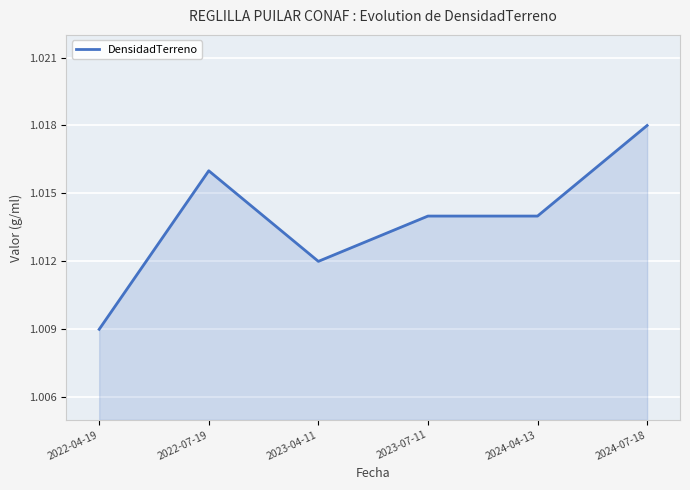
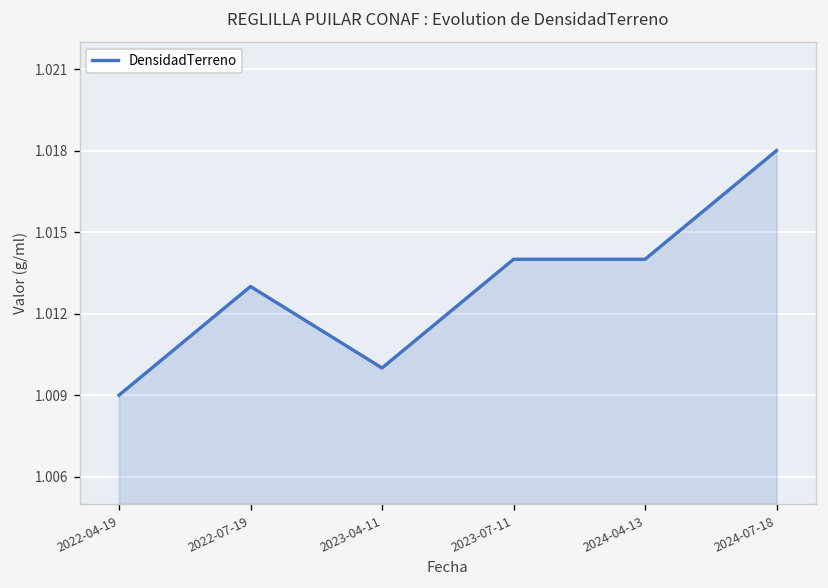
  {
    "2022-04-19": 1.009,
-   "2022-07-19": 1.016,
-   "2023-04-11": 1.012,
+   "2022-07-19": 1.013,
+   "2023-04-11": 1.010,
    "2023-07-11": 1.014,
    "2024-04-13": 1.014,
    "2024-07-18": 1.018
  }
